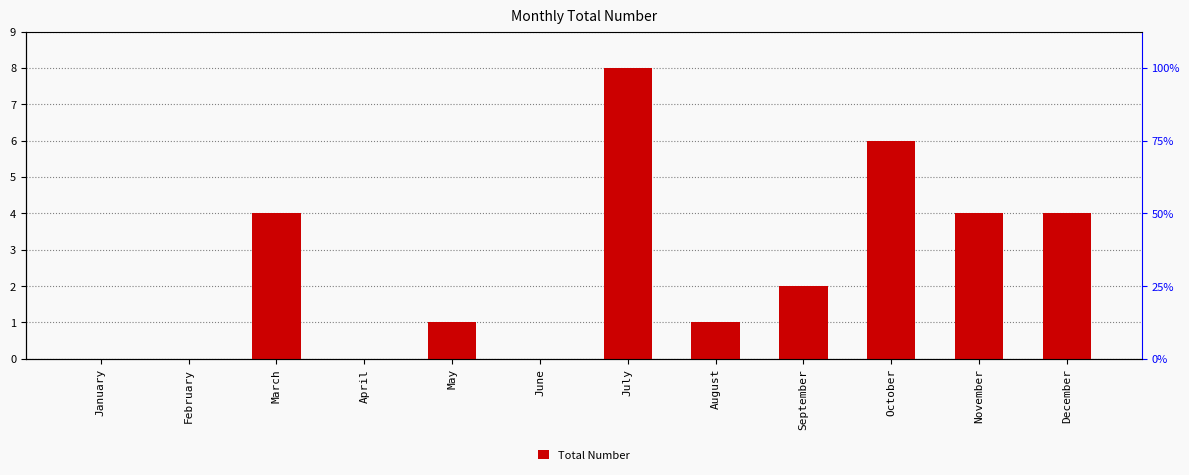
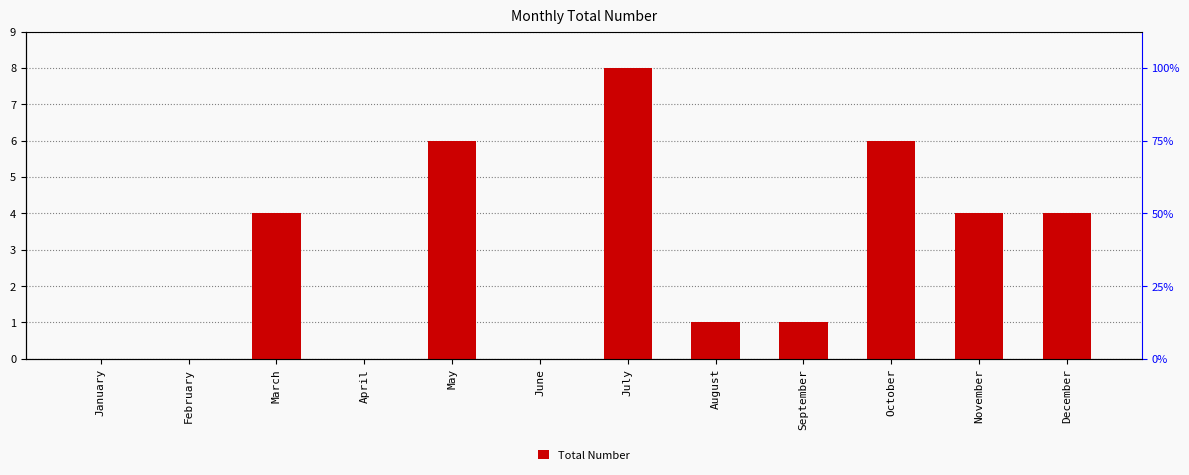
  {
    "January": 0,
    "February": 0,
    "March": 4,
    "April": 0,
-   "May": 1,
+   "May": 6,
    "June": 0,
    "July": 8,
    "August": 1,
-   "September": 2,
+   "September": 1,
    "October": 6,
    "November": 4,
    "December": 4
  }
